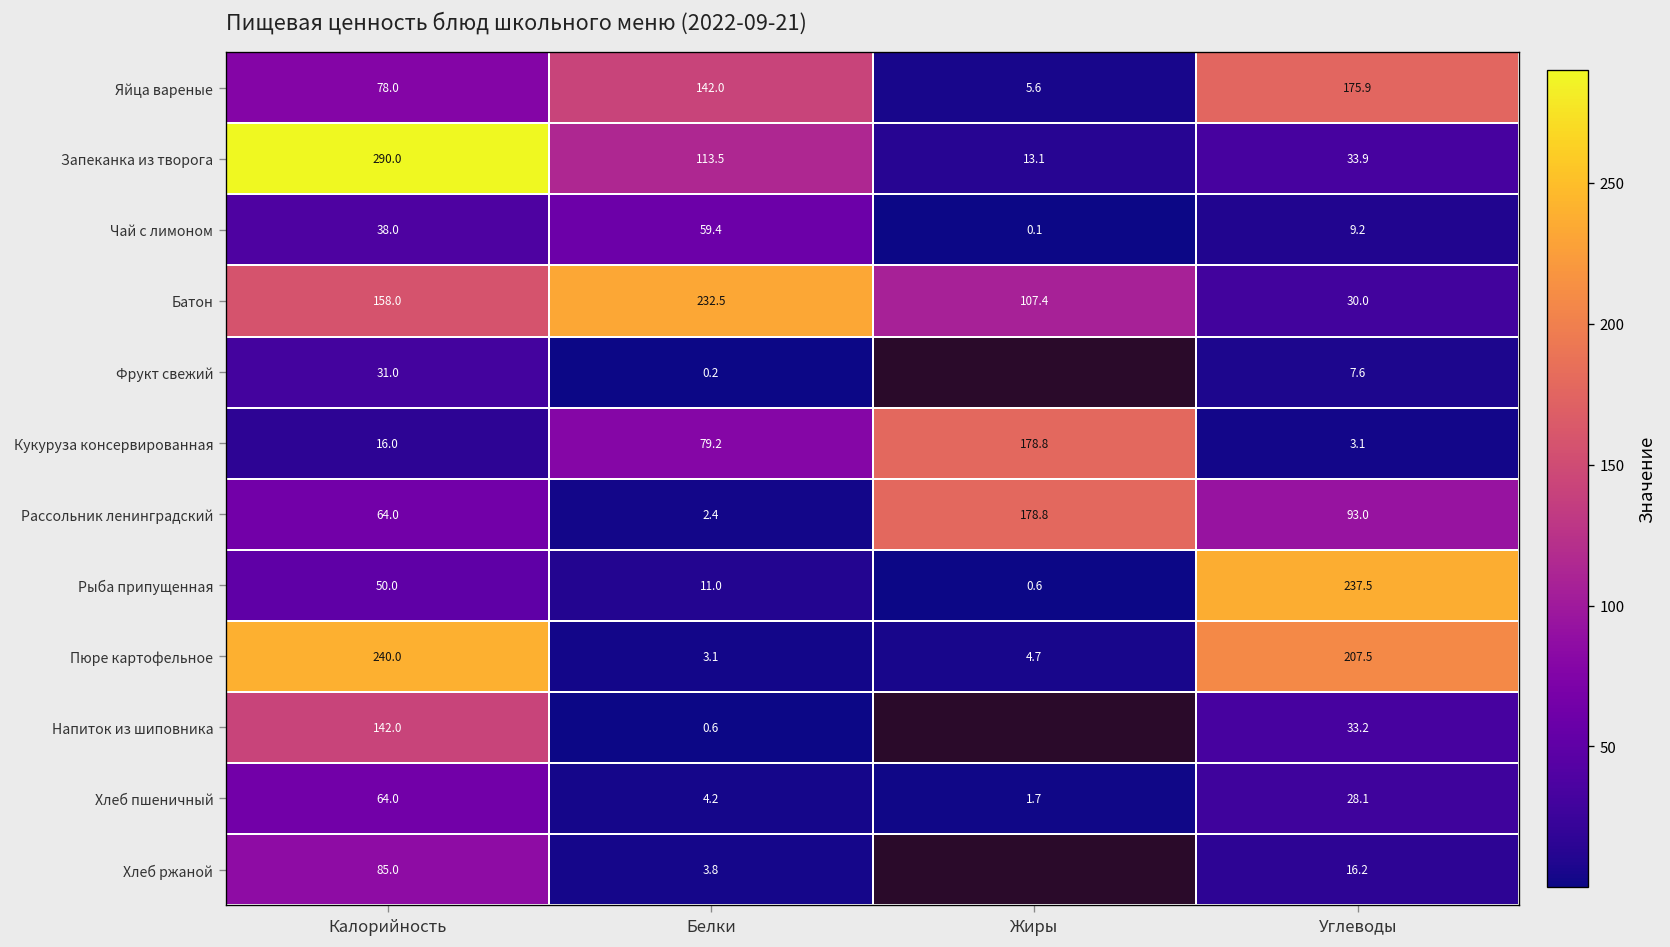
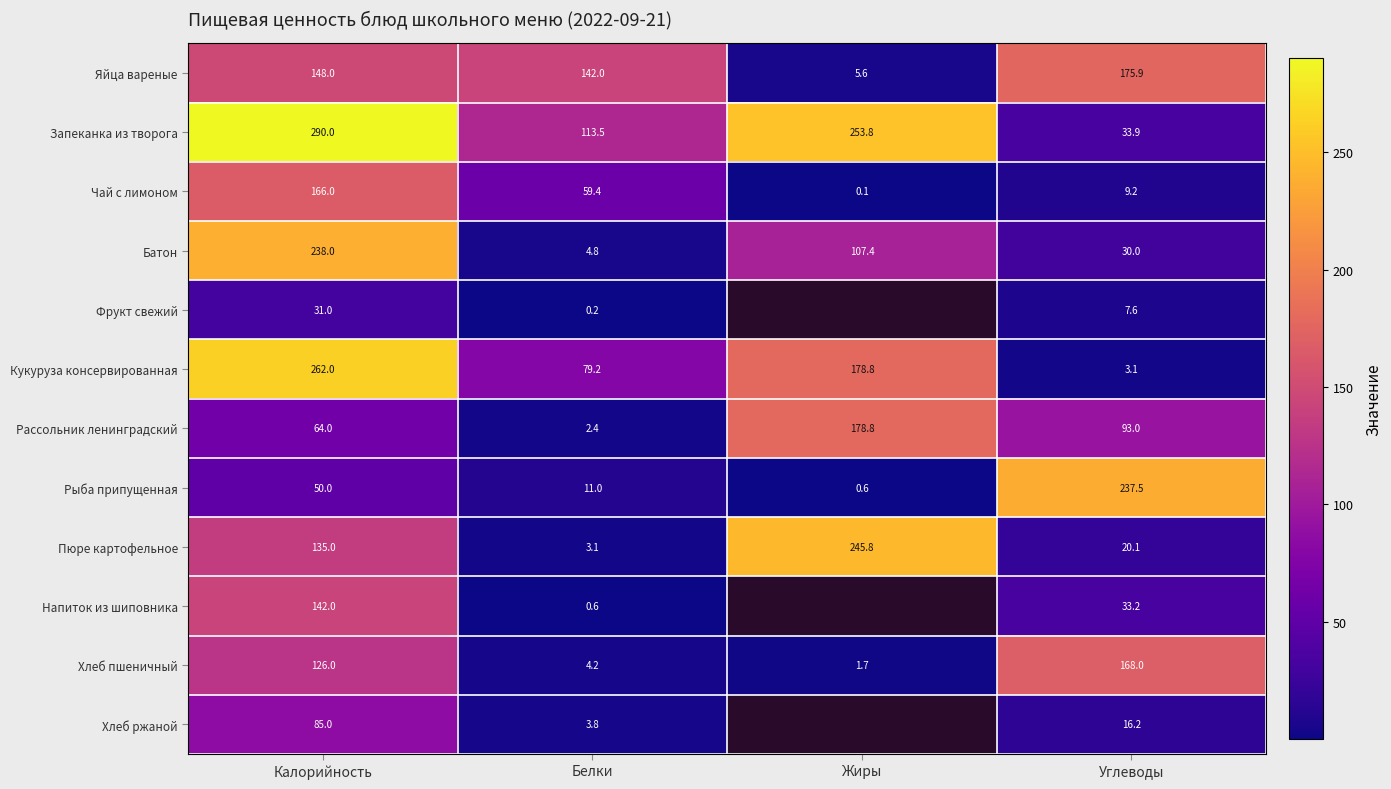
  {
    "Яйца вареные": {
-     "Калорийность": 78.0,
+     "Калорийность": 148.0,
      "Белки": 142.0,
      "Жиры": 5.6,
      "Углеводы": 175.9
    },
    "Запеканка из творога": {
      "Калорийность": 290.0,
      "Белки": 113.5,
-     "Жиры": 13.1,
+     "Жиры": 253.8,
      "Углеводы": 33.9
    },
    "Чай с лимоном": {
-     "Калорийность": 38.0,
+     "Калорийность": 166.0,
      "Белки": 59.4,
      "Жиры": 0.1,
      "Углеводы": 9.2
    },
    "Батон": {
-     "Калорийность": 158.0,
-     "Белки": 232.5,
+     "Калорийность": 238.0,
+     "Белки": 4.8,
      "Жиры": 107.4,
      "Углеводы": 30.0
    },
    "Фрукт свежий": {
      "Калорийность": 31.0,
      "Белки": 0.2,
      "Углеводы": 7.6
    },
    "Кукуруза консервированная": {
-     "Калорийность": 16.0,
+     "Калорийность": 262.0,
      "Белки": 79.2,
      "Жиры": 178.8,
      "Углеводы": 3.1
    },
    "Рассольник ленинградский": {
      "Калорийность": 64.0,
      "Белки": 2.4,
      "Жиры": 178.8,
      "Углеводы": 93.0
    },
    "Рыба припущенная": {
      "Калорийность": 50.0,
      "Белки": 11.0,
      "Жиры": 0.6,
      "Углеводы": 237.5
    },
    "Пюре картофельное": {
-     "Калорийность": 240.0,
+     "Калорийность": 135.0,
      "Белки": 3.1,
-     "Жиры": 4.7,
-     "Углеводы": 207.5
+     "Жиры": 245.8,
+     "Углеводы": 20.1
    },
    "Напиток из шиповника": {
      "Калорийность": 142.0,
      "Белки": 0.6,
      "Углеводы": 33.2
    },
    "Хлеб пшеничный": {
-     "Калорийность": 64.0,
+     "Калорийность": 126.0,
      "Белки": 4.2,
      "Жиры": 1.7,
-     "Углеводы": 28.1
+     "Углеводы": 168.0
    },
    "Хлеб ржаной": {
      "Калорийность": 85.0,
      "Белки": 3.8,
      "Углеводы": 16.2
    }
  }
